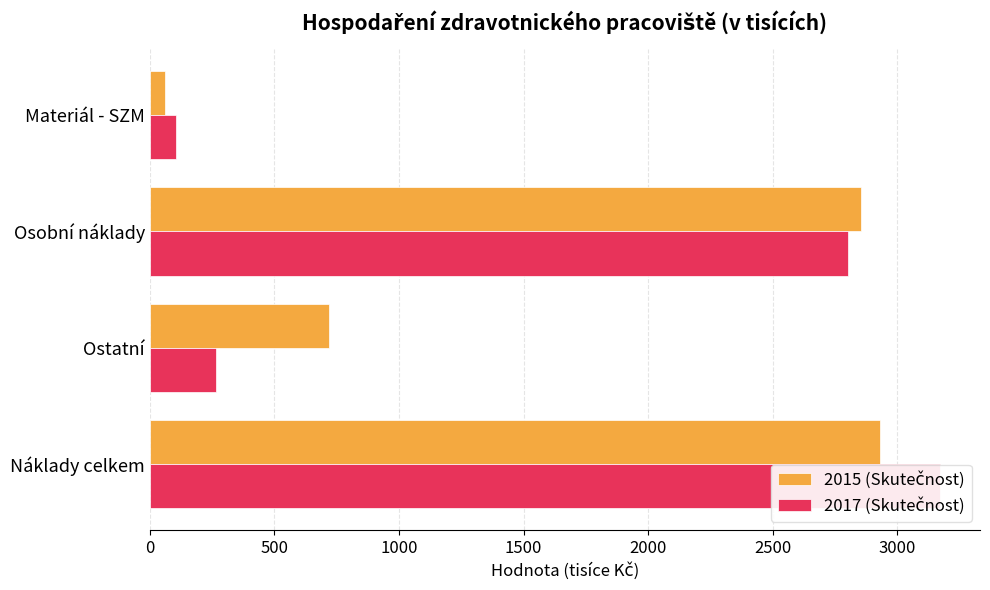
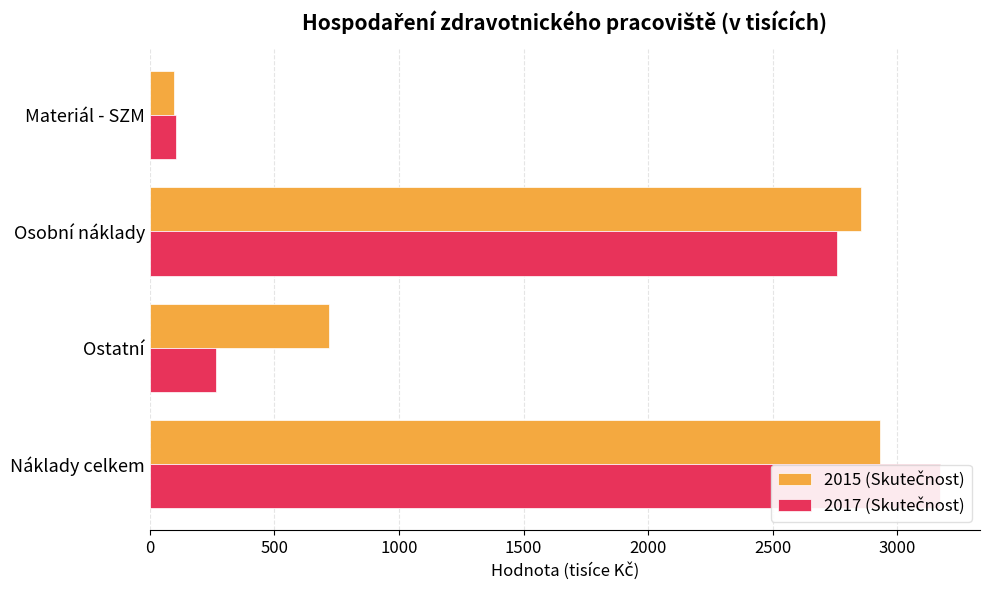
  {
    "2015 (Skutečnost)": {
-     "Materiál - SZM": 60,
+     "Materiál - SZM": 100,
      "Osobní náklady": 2850,
      "Ostatní": 720,
      "Náklady celkem": 2930
    },
    "2017 (Skutečnost)": {
      "Materiál - SZM": 100,
-     "Osobní náklady": 2800,
+     "Osobní náklady": 2760,
      "Ostatní": 270
    }
  }
